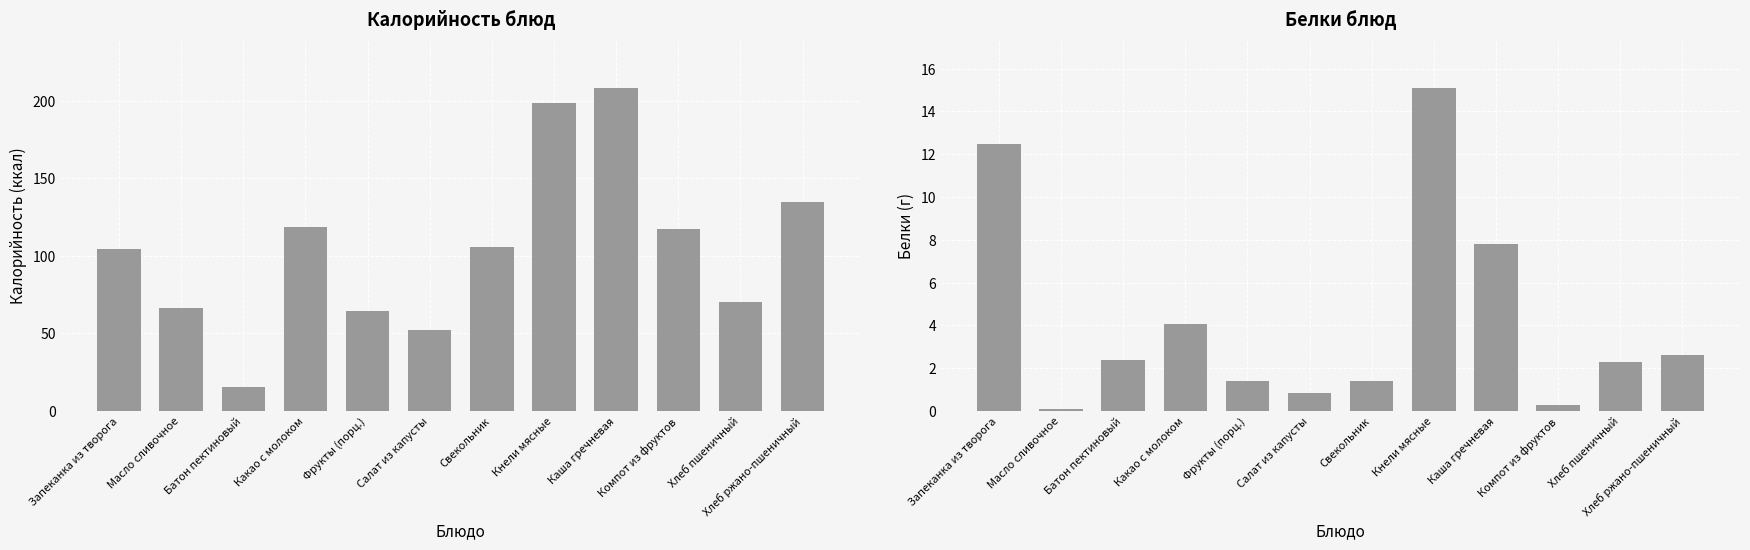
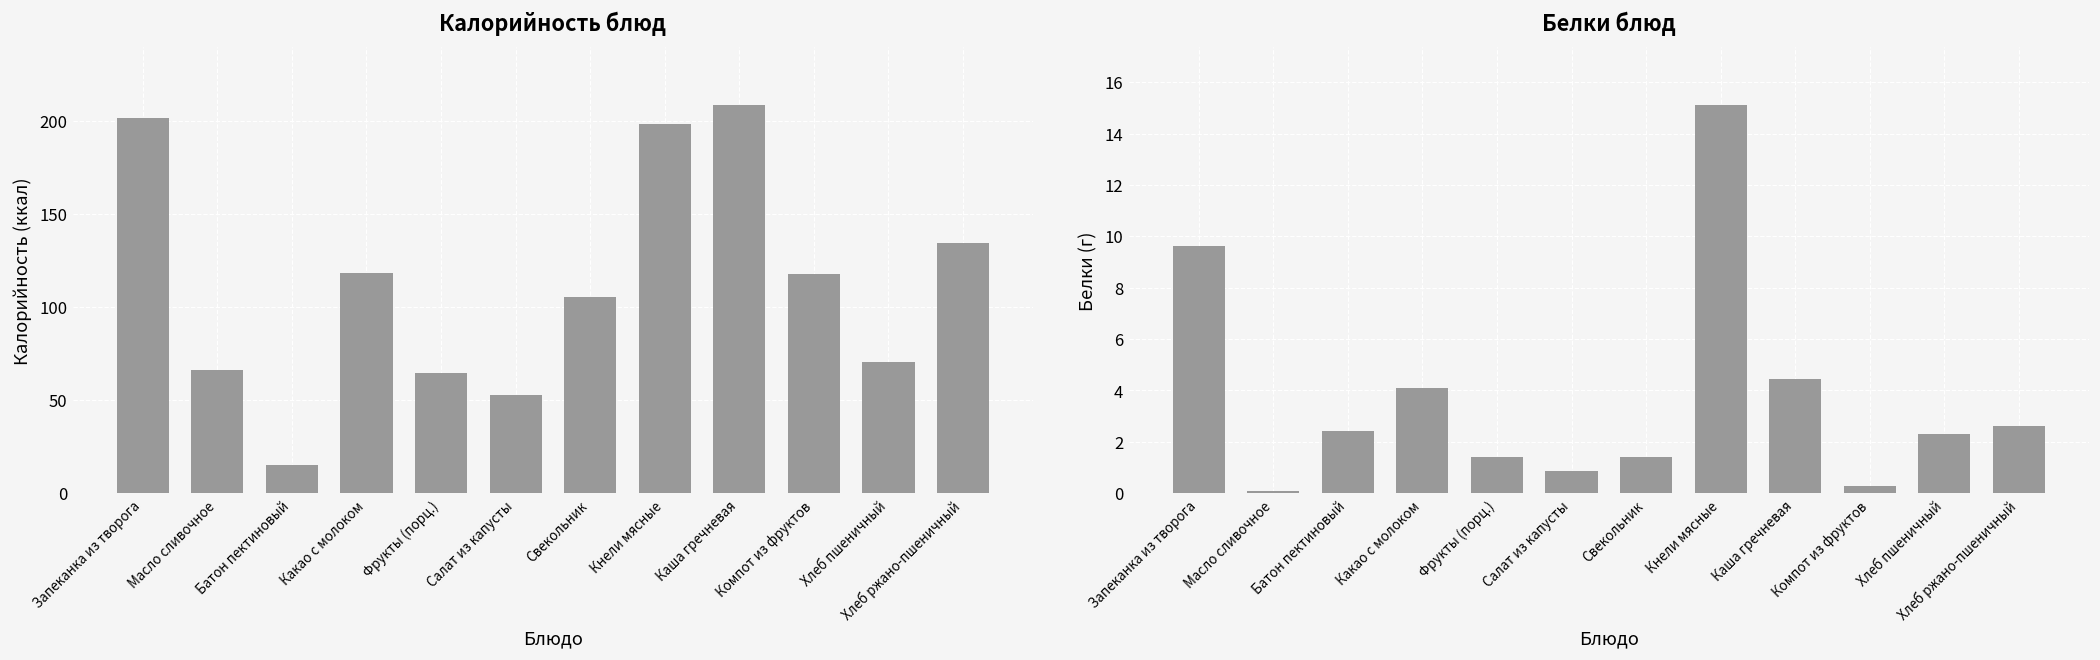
  {
    "Калорийность блюд": {
-     "Запеканка из творога": 104,
+     "Запеканка из творога": 201,
      "Масло сливочное": 66,
      "Батон пектиновый": 15,
      "Какао с молоком": 119,
      "Фрукты (порц.)": 65,
      "Салат из капусты": 52,
      "Свекольник": 106,
      "Кнели мясные": 198,
      "Каша гречневая": 208,
      "Компот из фруктов": 118,
      "Хлеб пшеничный": 71,
      "Хлеб ржано-пшеничный": 135
    },
    "Белки блюд": {
-     "Запеканка из творога": 12.5,
+     "Запеканка из творога": 9.6,
      "Батон пектиновый": 2.4,
      "Какао с молоком": 4.1,
      "Фрукты (порц.)": 1.4,
      "Салат из капусты": 0.9,
      "Свекольник": 1.4,
      "Кнели мясные": 15.1,
-     "Каша гречневая": 7.8,
+     "Каша гречневая": 4.5,
      "Компот из фруктов": 0.3,
      "Хлеб пшеничный": 2.3,
      "Хлеб ржано-пшеничный": 2.6
    }
  }
